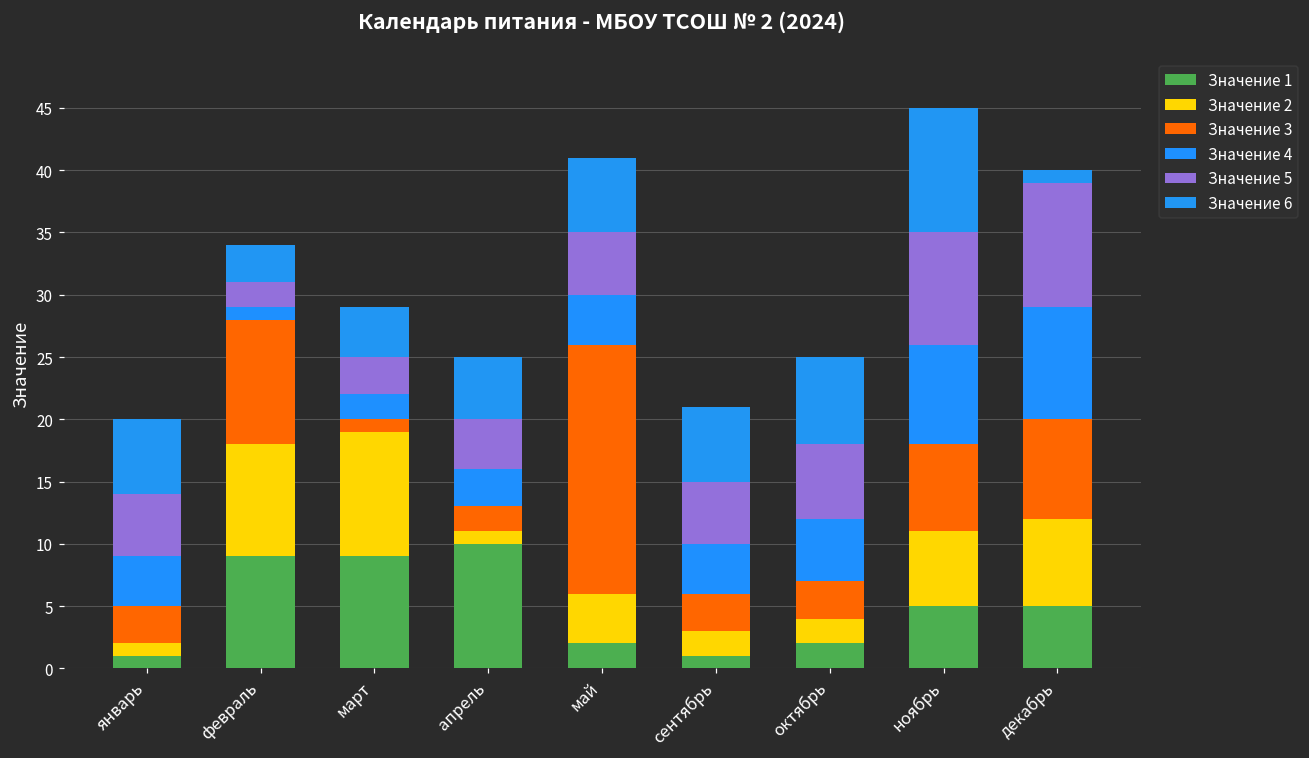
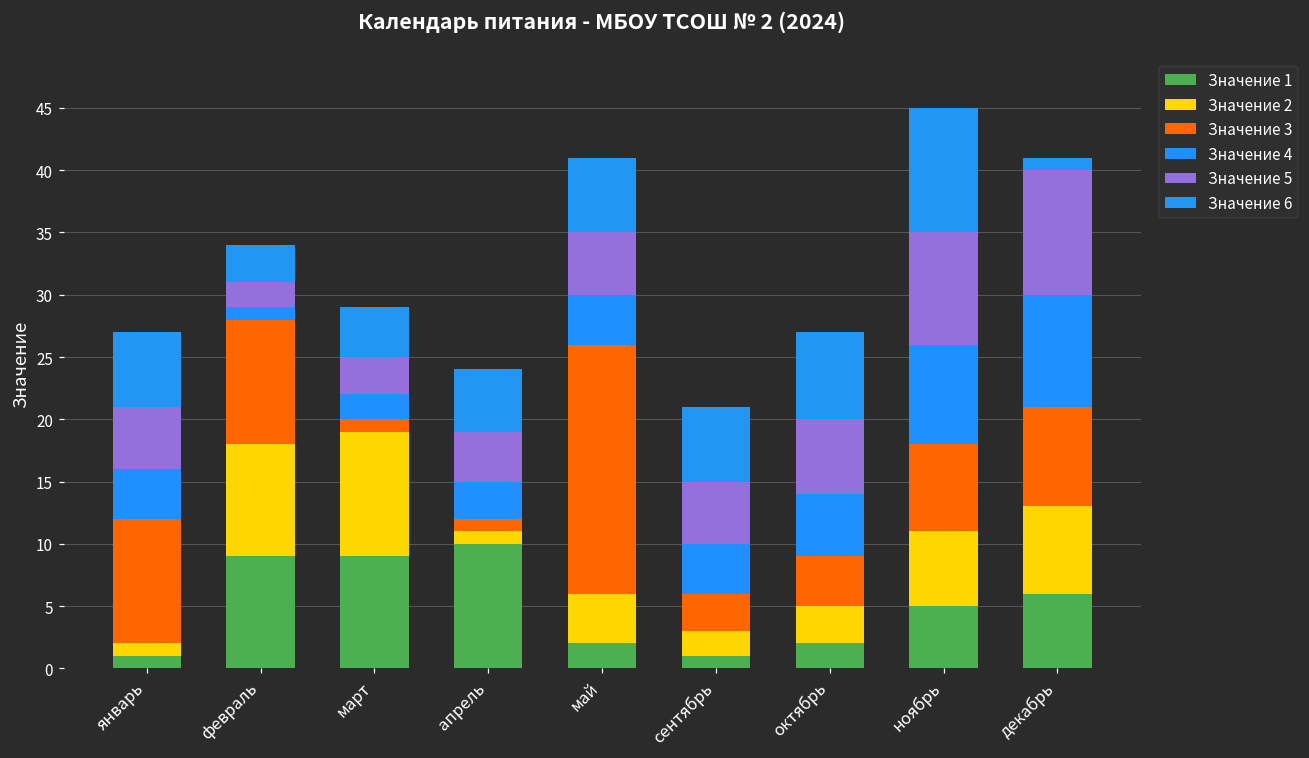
  {
    "Значение 1": {
      "январь": 1,
      "февраль": 9,
      "март": 9,
      "апрель": 10,
      "май": 2,
      "сентябрь": 1,
      "октябрь": 2,
      "ноябрь": 5,
-     "декабрь": 5
+     "декабрь": 6
    },
    "Значение 2": {
      "январь": 1,
      "февраль": 9,
      "март": 10,
      "апрель": 1,
      "май": 4,
      "сентябрь": 2,
-     "октябрь": 2,
+     "октябрь": 3,
      "ноябрь": 6,
      "декабрь": 7
    },
    "Значение 3": {
-     "январь": 3,
+     "январь": 10,
      "февраль": 10,
      "март": 1,
-     "апрель": 2,
+     "апрель": 1,
      "май": 20,
      "сентябрь": 3,
-     "октябрь": 3,
+     "октябрь": 4,
      "ноябрь": 7,
      "декабрь": 8
    },
    "Значение 5": {
      "январь": 5,
      "февраль": 2,
      "март": 3,
      "апрель": 4,
      "май": 5,
      "сентябрь": 5,
      "октябрь": 6,
      "ноябрь": 9,
      "декабрь": 10
    }
  }
